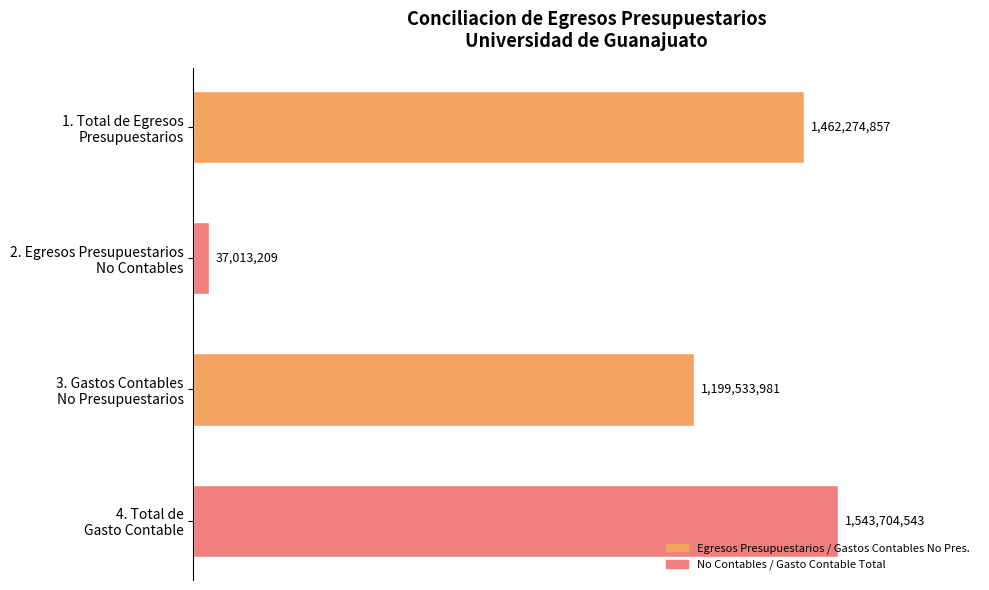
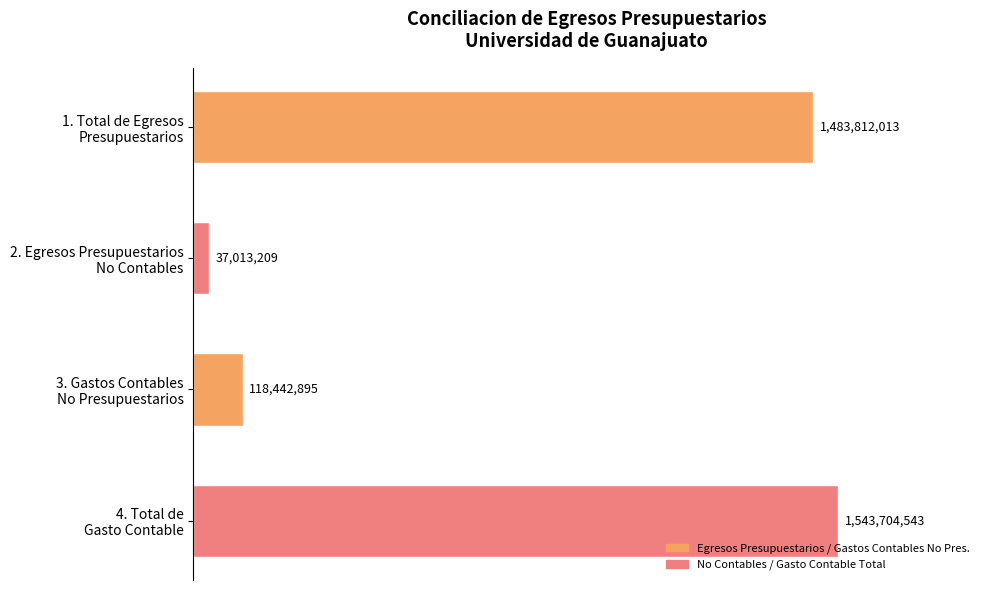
  {
-   "1. Total de Egresos Presupuestarios": "1,462,274,857",
+   "1. Total de Egresos Presupuestarios": "1,483,812,013",
    "2. Egresos Presupuestarios No Contables": "37,013,209",
-   "3. Gastos Contables No Presupuestarios": "1,199,533,981",
+   "3. Gastos Contables No Presupuestarios": "118,442,895",
    "4. Total de Gasto Contable": "1,543,704,543"
  }
